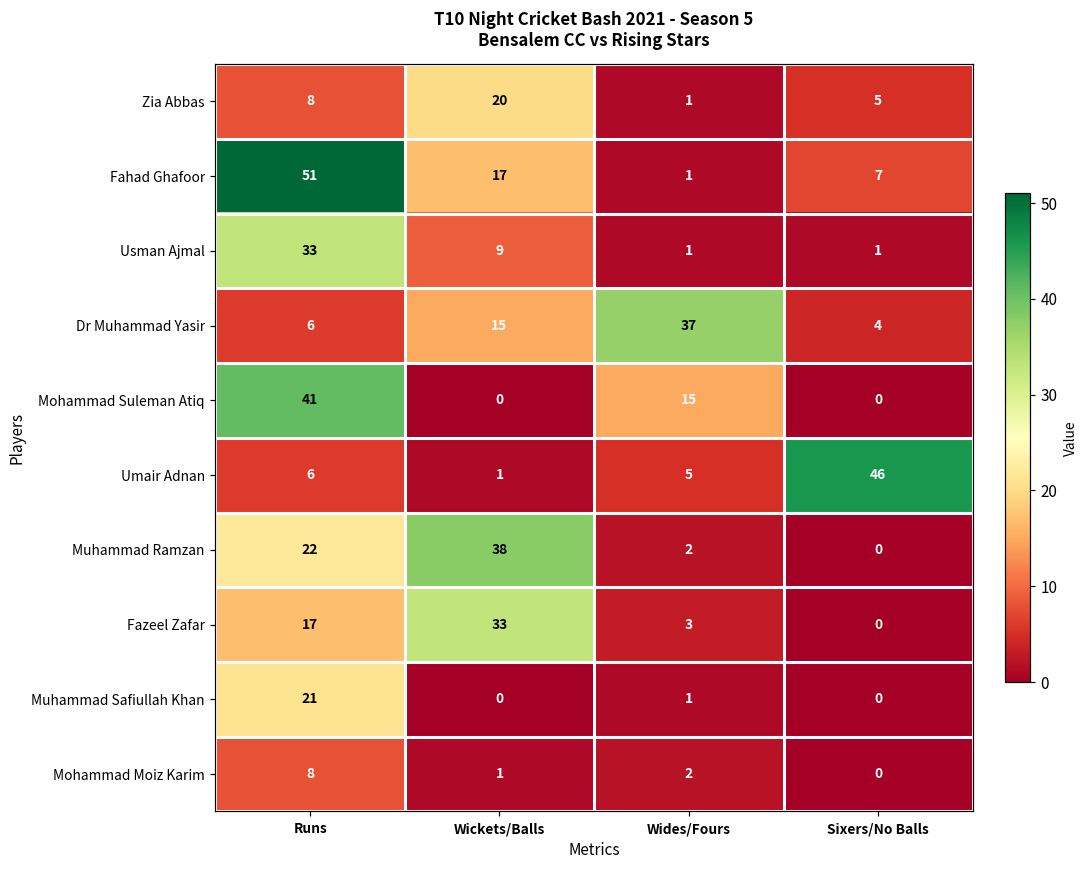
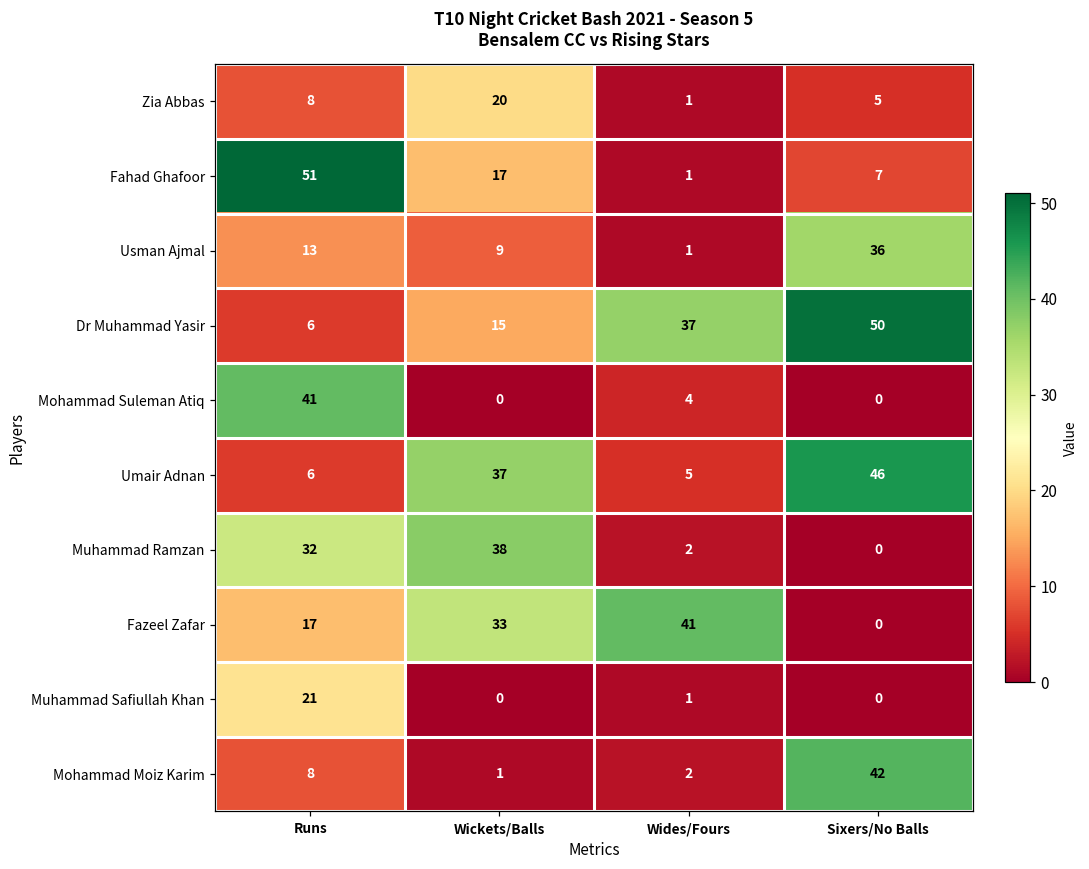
  {
    "Zia Abbas": {
      "Runs": 8,
      "Wickets/Balls": 20,
      "Wides/Fours": 1,
      "Sixers/No Balls": 5
    },
    "Fahad Ghafoor": {
      "Runs": 51,
      "Wickets/Balls": 17,
      "Wides/Fours": 1,
      "Sixers/No Balls": 7
    },
    "Usman Ajmal": {
-     "Runs": 33,
+     "Runs": 13,
      "Wickets/Balls": 9,
      "Wides/Fours": 1,
-     "Sixers/No Balls": 1
+     "Sixers/No Balls": 36
    },
    "Dr Muhammad Yasir": {
      "Runs": 6,
      "Wickets/Balls": 15,
      "Wides/Fours": 37,
-     "Sixers/No Balls": 4
+     "Sixers/No Balls": 50
    },
    "Mohammad Suleman Atiq": {
      "Runs": 41,
      "Wickets/Balls": 0,
-     "Wides/Fours": 15,
+     "Wides/Fours": 4,
      "Sixers/No Balls": 0
    },
    "Umair Adnan": {
      "Runs": 6,
-     "Wickets/Balls": 1,
+     "Wickets/Balls": 37,
      "Wides/Fours": 5,
      "Sixers/No Balls": 46
    },
    "Muhammad Ramzan": {
-     "Runs": 22,
+     "Runs": 32,
      "Wickets/Balls": 38,
      "Wides/Fours": 2,
      "Sixers/No Balls": 0
    },
    "Fazeel Zafar": {
      "Runs": 17,
      "Wickets/Balls": 33,
-     "Wides/Fours": 3,
+     "Wides/Fours": 41,
      "Sixers/No Balls": 0
    },
    "Muhammad Safiullah Khan": {
      "Runs": 21,
      "Wickets/Balls": 0,
      "Wides/Fours": 1,
      "Sixers/No Balls": 0
    },
    "Mohammad Moiz Karim": {
      "Runs": 8,
      "Wickets/Balls": 1,
      "Wides/Fours": 2,
-     "Sixers/No Balls": 0
+     "Sixers/No Balls": 42
    }
  }
